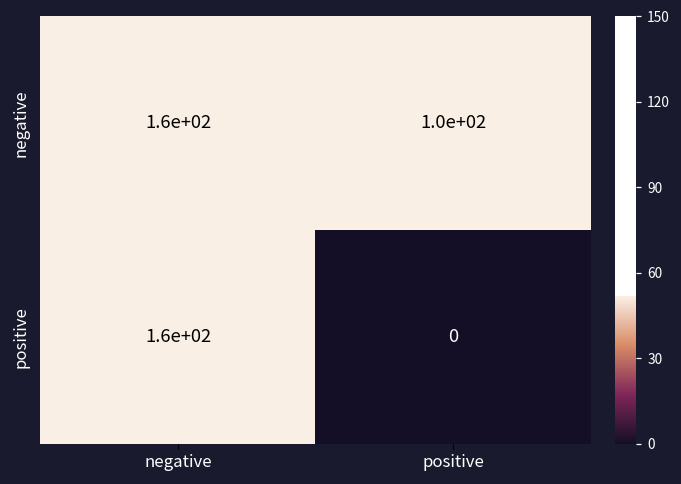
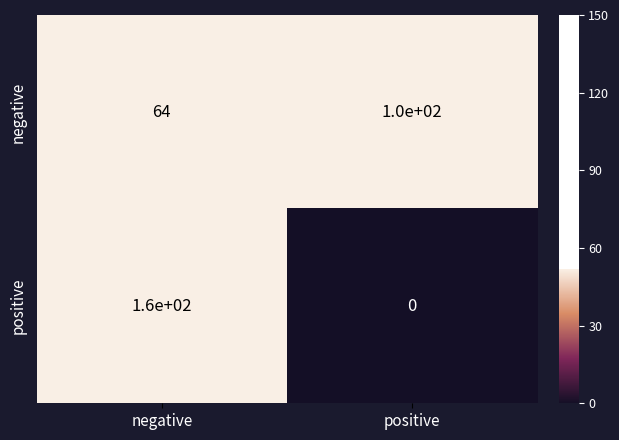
  {
    "negative": {
-     "negative": "1.6e+02",
+     "negative": "64",
      "positive": "1.0e+02"
    },
    "positive": {
      "negative": "1.6e+02",
      "positive": "0"
    }
  }
